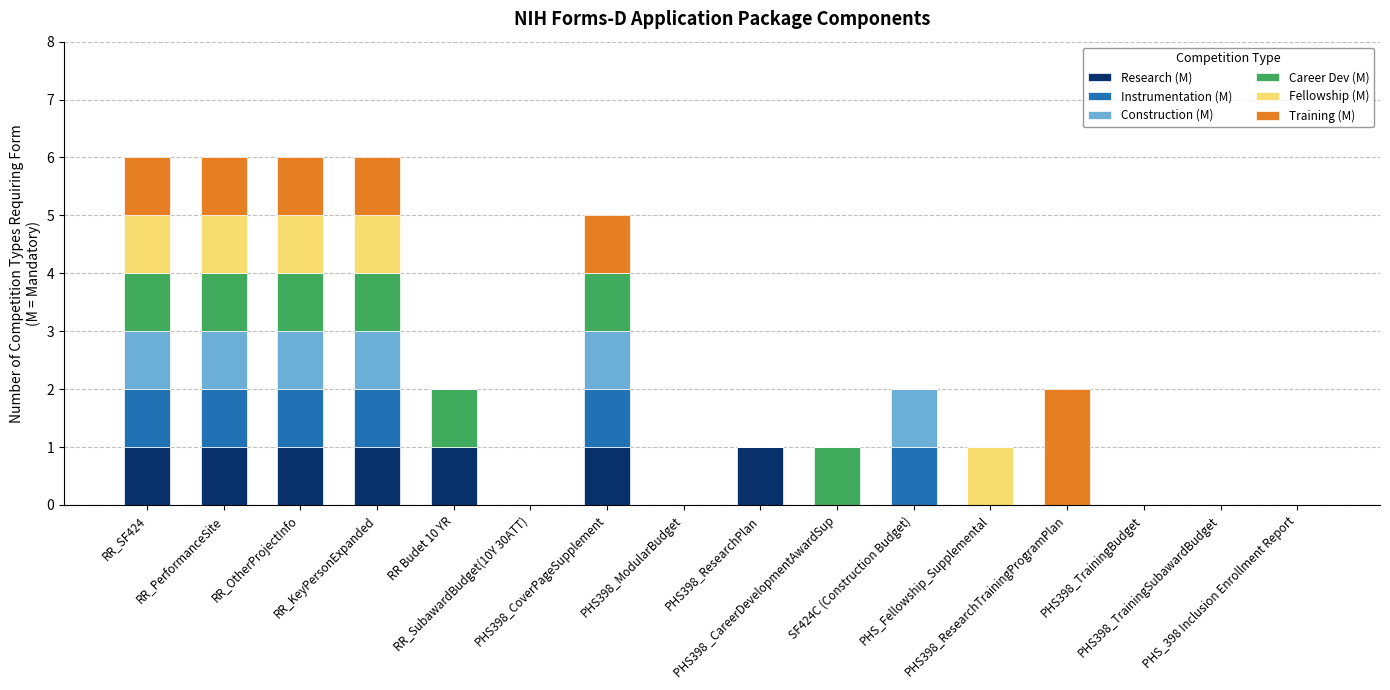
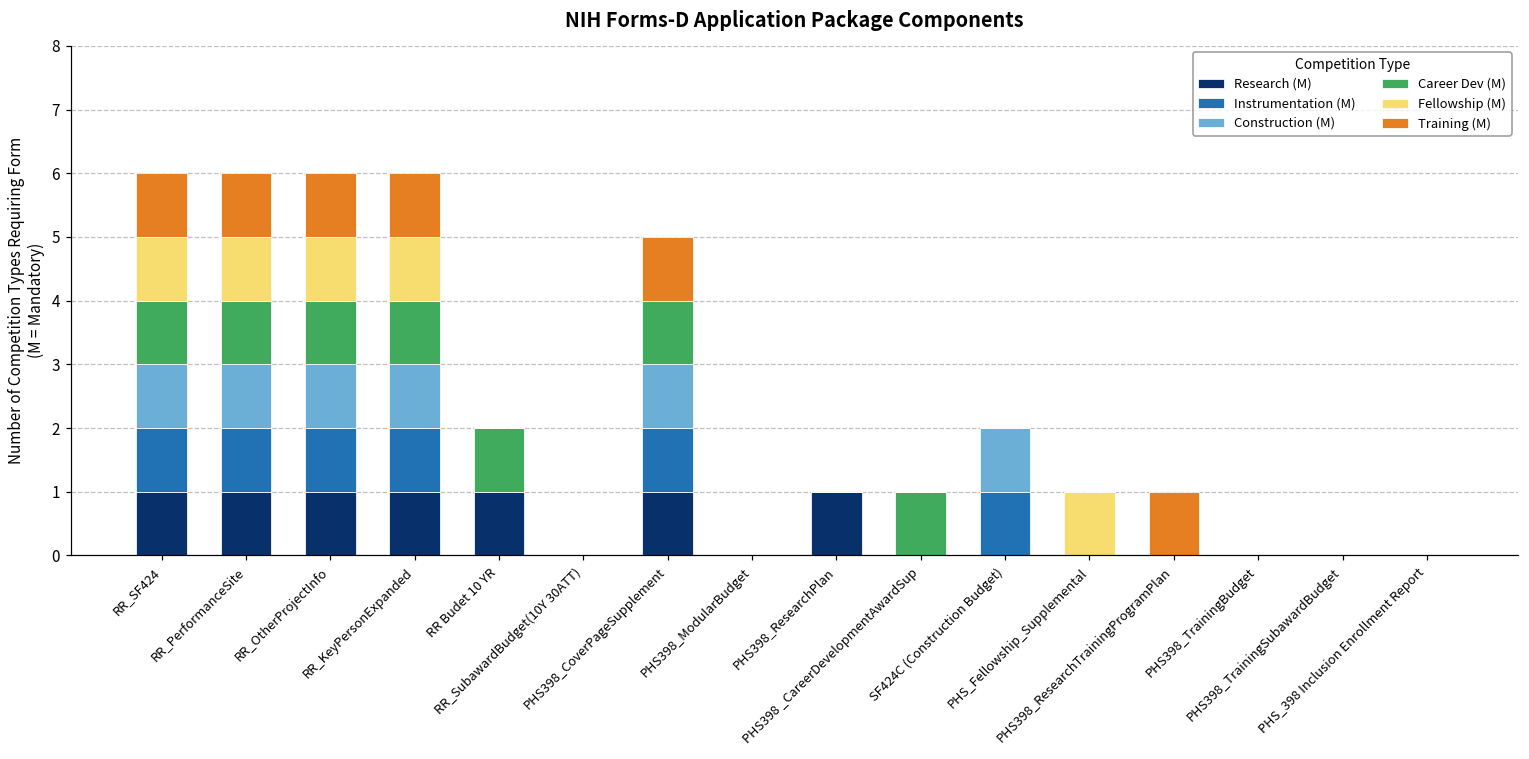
  {
    "Research (M)": {
      "RR_SF424": 1,
      "RR_PerformanceSite": 1,
      "RR_OtherProjectInfo": 1,
      "RR_KeyPersonExpanded": 1,
      "RR Budet 10 YR": 1,
      "RR_SubawardBudget(10Y 30ATT)": 0,
      "PHS398_CoverPageSupplement": 1,
      "PHS398_ModularBudget": 0,
      "PHS398_ResearchPlan": 1,
      "PHS398 _CareerDevelopmentAwardSup": 0,
      "SF424C (Construction Budget)": 0,
      "PHS_Fellowship_Supplemental": 0,
      "PHS398_ResearchTrainingProgramPlan": 0,
      "PHS398_TrainingBudget": 0,
      "PHS398_TrainingSubawardBudget": 0,
      "PHS_398 Inclusion Enrollment Report": 0
    },
    "Instrumentation (M)": {
      "RR_SF424": 1,
      "RR_PerformanceSite": 1,
      "RR_OtherProjectInfo": 1,
      "RR_KeyPersonExpanded": 1,
      "RR Budet 10 YR": 0,
      "RR_SubawardBudget(10Y 30ATT)": 0,
      "PHS398_CoverPageSupplement": 1,
      "PHS398_ModularBudget": 0,
      "PHS398_ResearchPlan": 0,
      "PHS398 _CareerDevelopmentAwardSup": 0,
      "SF424C (Construction Budget)": 1,
      "PHS_Fellowship_Supplemental": 0,
      "PHS398_ResearchTrainingProgramPlan": 0,
      "PHS398_TrainingBudget": 0,
      "PHS398_TrainingSubawardBudget": 0,
      "PHS_398 Inclusion Enrollment Report": 0
    },
    "Construction (M)": {
      "RR_SF424": 1,
      "RR_PerformanceSite": 1,
      "RR_OtherProjectInfo": 1,
      "RR_KeyPersonExpanded": 1,
      "RR Budet 10 YR": 0,
      "RR_SubawardBudget(10Y 30ATT)": 0,
      "PHS398_CoverPageSupplement": 1,
      "PHS398_ModularBudget": 0,
      "PHS398_ResearchPlan": 0,
      "PHS398 _CareerDevelopmentAwardSup": 0,
      "SF424C (Construction Budget)": 1,
      "PHS_Fellowship_Supplemental": 0,
      "PHS398_ResearchTrainingProgramPlan": 0,
      "PHS398_TrainingBudget": 0,
      "PHS398_TrainingSubawardBudget": 0,
      "PHS_398 Inclusion Enrollment Report": 0
    },
    "Career Dev (M)": {
      "RR_SF424": 1,
      "RR_PerformanceSite": 1,
      "RR_OtherProjectInfo": 1,
      "RR_KeyPersonExpanded": 1,
      "RR Budet 10 YR": 1,
      "RR_SubawardBudget(10Y 30ATT)": 0,
      "PHS398_CoverPageSupplement": 1,
      "PHS398_ModularBudget": 0,
      "PHS398_ResearchPlan": 0,
      "PHS398 _CareerDevelopmentAwardSup": 1,
      "SF424C (Construction Budget)": 0,
      "PHS_Fellowship_Supplemental": 0,
      "PHS398_ResearchTrainingProgramPlan": 0,
      "PHS398_TrainingBudget": 0,
      "PHS398_TrainingSubawardBudget": 0,
      "PHS_398 Inclusion Enrollment Report": 0
    },
    "Fellowship (M)": {
      "RR_SF424": 1,
      "RR_PerformanceSite": 1,
      "RR_OtherProjectInfo": 1,
      "RR_KeyPersonExpanded": 1,
      "RR Budet 10 YR": 0,
      "RR_SubawardBudget(10Y 30ATT)": 0,
      "PHS398_CoverPageSupplement": 0,
      "PHS398_ModularBudget": 0,
      "PHS398_ResearchPlan": 0,
      "PHS398 _CareerDevelopmentAwardSup": 0,
      "SF424C (Construction Budget)": 0,
      "PHS_Fellowship_Supplemental": 1,
      "PHS398_ResearchTrainingProgramPlan": 0,
      "PHS398_TrainingBudget": 0,
      "PHS398_TrainingSubawardBudget": 0,
      "PHS_398 Inclusion Enrollment Report": 0
    },
    "Training (M)": {
      "RR_SF424": 1,
      "RR_PerformanceSite": 1,
      "RR_OtherProjectInfo": 1,
      "RR_KeyPersonExpanded": 1,
      "RR Budet 10 YR": 0,
      "RR_SubawardBudget(10Y 30ATT)": 0,
      "PHS398_CoverPageSupplement": 1,
      "PHS398_ModularBudget": 0,
      "PHS398_ResearchPlan": 0,
      "PHS398 _CareerDevelopmentAwardSup": 0,
      "SF424C (Construction Budget)": 0,
      "PHS_Fellowship_Supplemental": 0,
-     "PHS398_ResearchTrainingProgramPlan": 2,
+     "PHS398_ResearchTrainingProgramPlan": 1,
      "PHS398_TrainingBudget": 0,
      "PHS398_TrainingSubawardBudget": 0,
      "PHS_398 Inclusion Enrollment Report": 0
    }
  }
